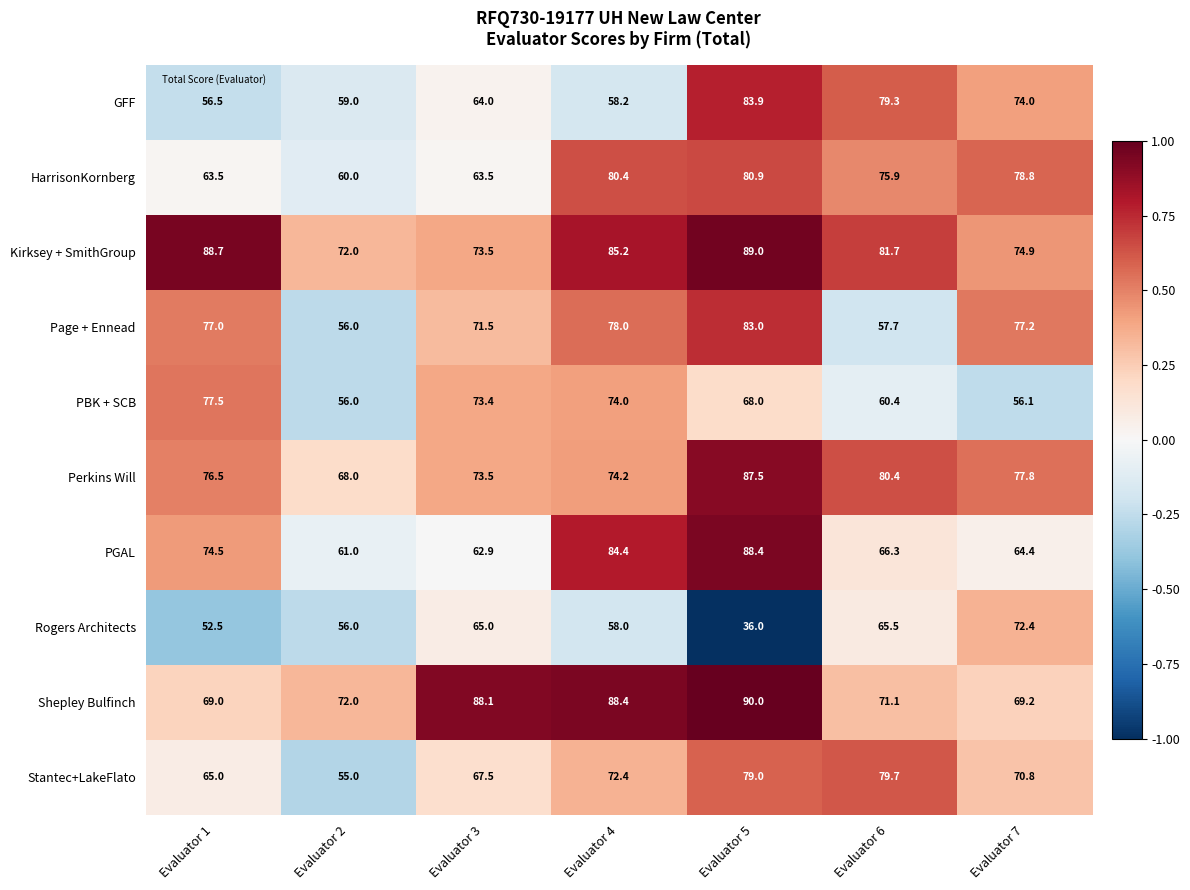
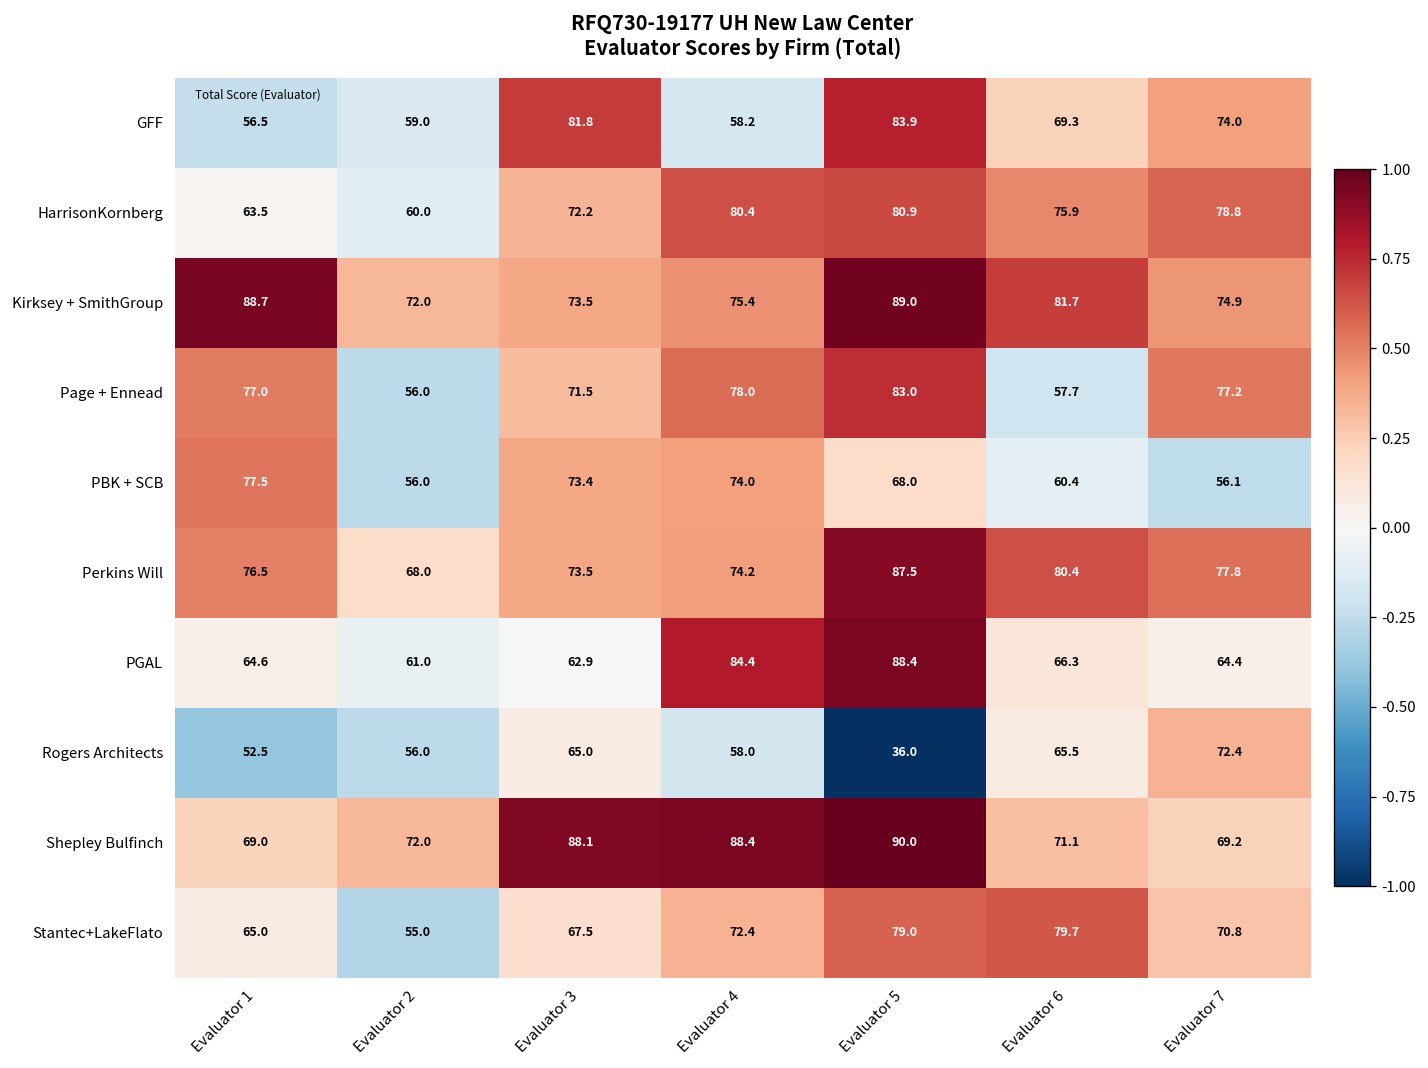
  {
    "GFF": {
      "Evaluator 1": 56.5,
      "Evaluator 2": 59.0,
-     "Evaluator 3": 64.0,
+     "Evaluator 3": 81.8,
      "Evaluator 4": 58.2,
      "Evaluator 5": 83.9,
-     "Evaluator 6": 79.3,
+     "Evaluator 6": 69.3,
      "Evaluator 7": 74.0
    },
    "HarrisonKornberg": {
      "Evaluator 1": 63.5,
      "Evaluator 2": 60.0,
-     "Evaluator 3": 63.5,
+     "Evaluator 3": 72.2,
      "Evaluator 4": 80.4,
      "Evaluator 5": 80.9,
      "Evaluator 6": 75.9,
      "Evaluator 7": 78.8
    },
    "Kirksey + SmithGroup": {
      "Evaluator 1": 88.7,
      "Evaluator 2": 72.0,
      "Evaluator 3": 73.5,
-     "Evaluator 4": 85.2,
+     "Evaluator 4": 75.4,
      "Evaluator 5": 89.0,
      "Evaluator 6": 81.7,
      "Evaluator 7": 74.9
    },
    "Page + Ennead": {
      "Evaluator 1": 77.0,
      "Evaluator 2": 56.0,
      "Evaluator 3": 71.5,
      "Evaluator 4": 78.0,
      "Evaluator 5": 83.0,
      "Evaluator 6": 57.7,
      "Evaluator 7": 77.2
    },
    "PBK + SCB": {
      "Evaluator 1": 77.5,
      "Evaluator 2": 56.0,
      "Evaluator 3": 73.4,
      "Evaluator 4": 74.0,
      "Evaluator 5": 68.0,
      "Evaluator 6": 60.4,
      "Evaluator 7": 56.1
    },
    "Perkins Will": {
      "Evaluator 1": 76.5,
      "Evaluator 2": 68.0,
      "Evaluator 3": 73.5,
      "Evaluator 4": 74.2,
      "Evaluator 5": 87.5,
      "Evaluator 6": 80.4,
      "Evaluator 7": 77.8
    },
    "PGAL": {
-     "Evaluator 1": 74.5,
+     "Evaluator 1": 64.6,
      "Evaluator 2": 61.0,
      "Evaluator 3": 62.9,
      "Evaluator 4": 84.4,
      "Evaluator 5": 88.4,
      "Evaluator 6": 66.3,
      "Evaluator 7": 64.4
    },
    "Rogers Architects": {
      "Evaluator 1": 52.5,
      "Evaluator 2": 56.0,
      "Evaluator 3": 65.0,
      "Evaluator 4": 58.0,
      "Evaluator 5": 36.0,
      "Evaluator 6": 65.5,
      "Evaluator 7": 72.4
    },
    "Shepley Bulfinch": {
      "Evaluator 1": 69.0,
      "Evaluator 2": 72.0,
      "Evaluator 3": 88.1,
      "Evaluator 4": 88.4,
      "Evaluator 5": 90.0,
      "Evaluator 6": 71.1,
      "Evaluator 7": 69.2
    },
    "Stantec+LakeFlato": {
      "Evaluator 1": 65.0,
      "Evaluator 2": 55.0,
      "Evaluator 3": 67.5,
      "Evaluator 4": 72.4,
      "Evaluator 5": 79.0,
      "Evaluator 6": 79.7,
      "Evaluator 7": 70.8
    }
  }
